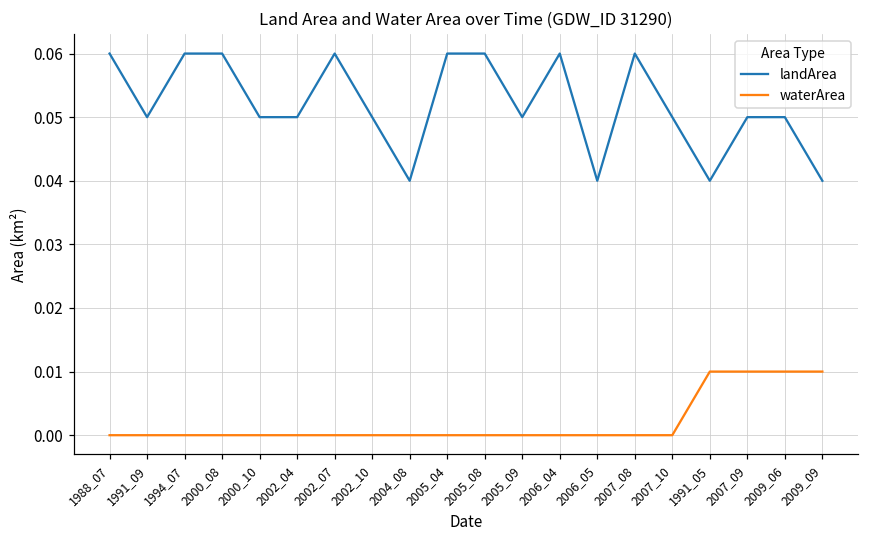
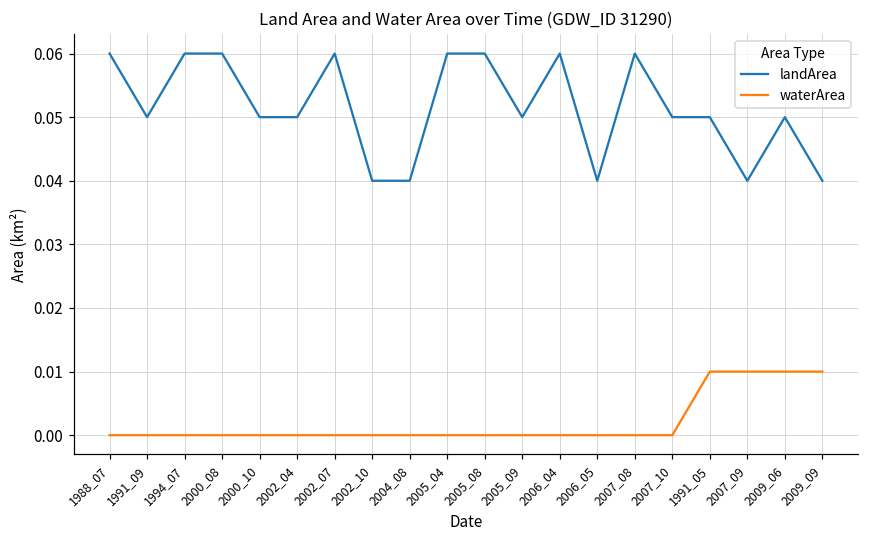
  {
    "landArea": {
      "1988_07": 0.06,
      "1991_09": 0.05,
      "1994_07": 0.06,
      "2000_08": 0.06,
      "2000_10": 0.05,
      "2002_04": 0.05,
      "2002_07": 0.06,
-     "2002_10": 0.05,
+     "2002_10": 0.04,
      "2004_08": 0.04,
      "2005_04": 0.06,
      "2005_08": 0.06,
      "2005_09": 0.05,
      "2006_04": 0.06,
      "2006_05": 0.04,
      "2007_08": 0.06,
      "2007_10": 0.05,
-     "1991_05": 0.04,
-     "2007_09": 0.05,
+     "1991_05": 0.05,
+     "2007_09": 0.04,
      "2009_06": 0.05,
      "2009_09": 0.04
    },
    "waterArea": {
      "1988_07": 0.00,
      "1991_09": 0.00,
      "1994_07": 0.00,
      "2000_08": 0.00,
      "2000_10": 0.00,
      "2002_04": 0.00,
      "2002_07": 0.00,
      "2002_10": 0.00,
      "2004_08": 0.00,
      "2005_04": 0.00,
      "2005_08": 0.00,
      "2005_09": 0.00,
      "2006_04": 0.00,
      "2006_05": 0.00,
      "2007_08": 0.00,
      "2007_10": 0.00,
      "1991_05": 0.01,
      "2007_09": 0.01,
      "2009_06": 0.01,
      "2009_09": 0.01
    }
  }
